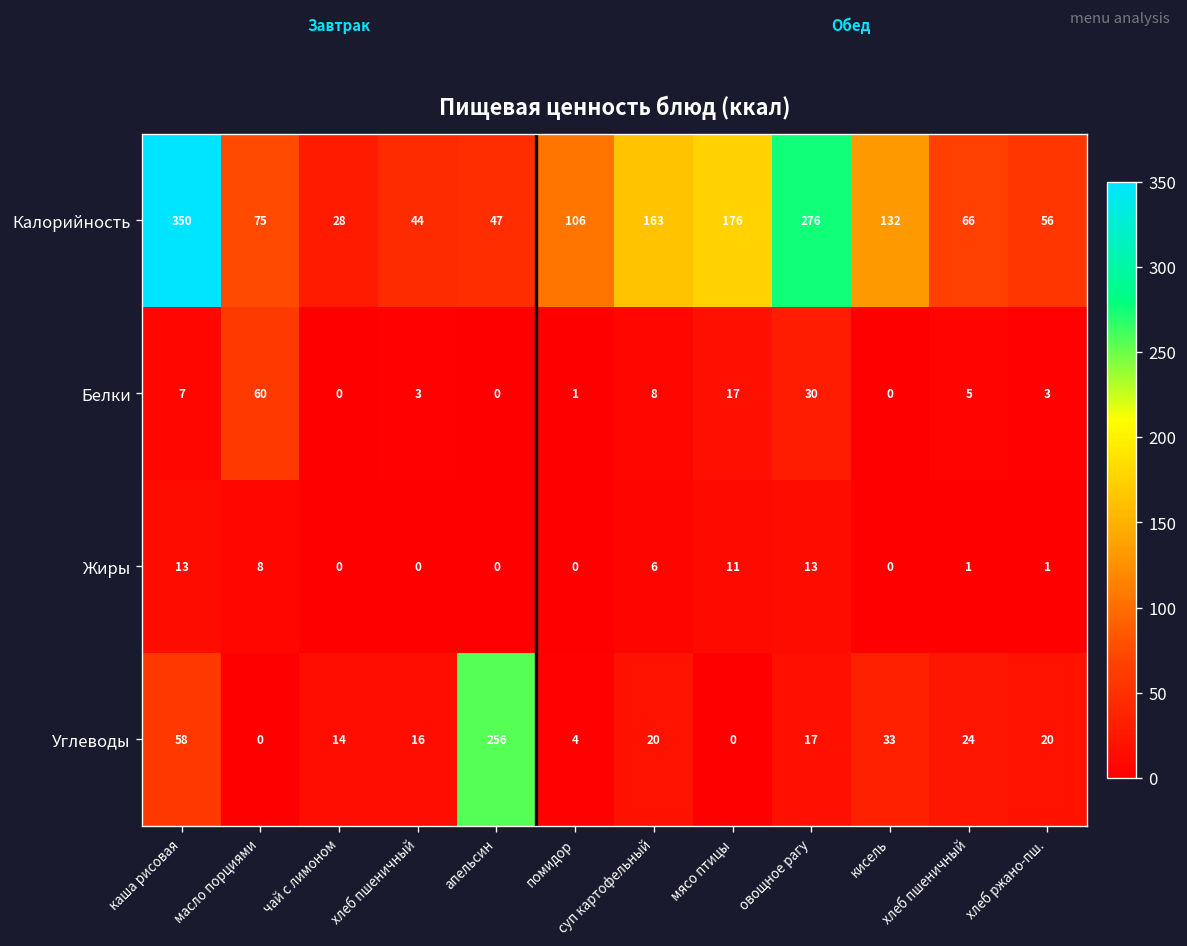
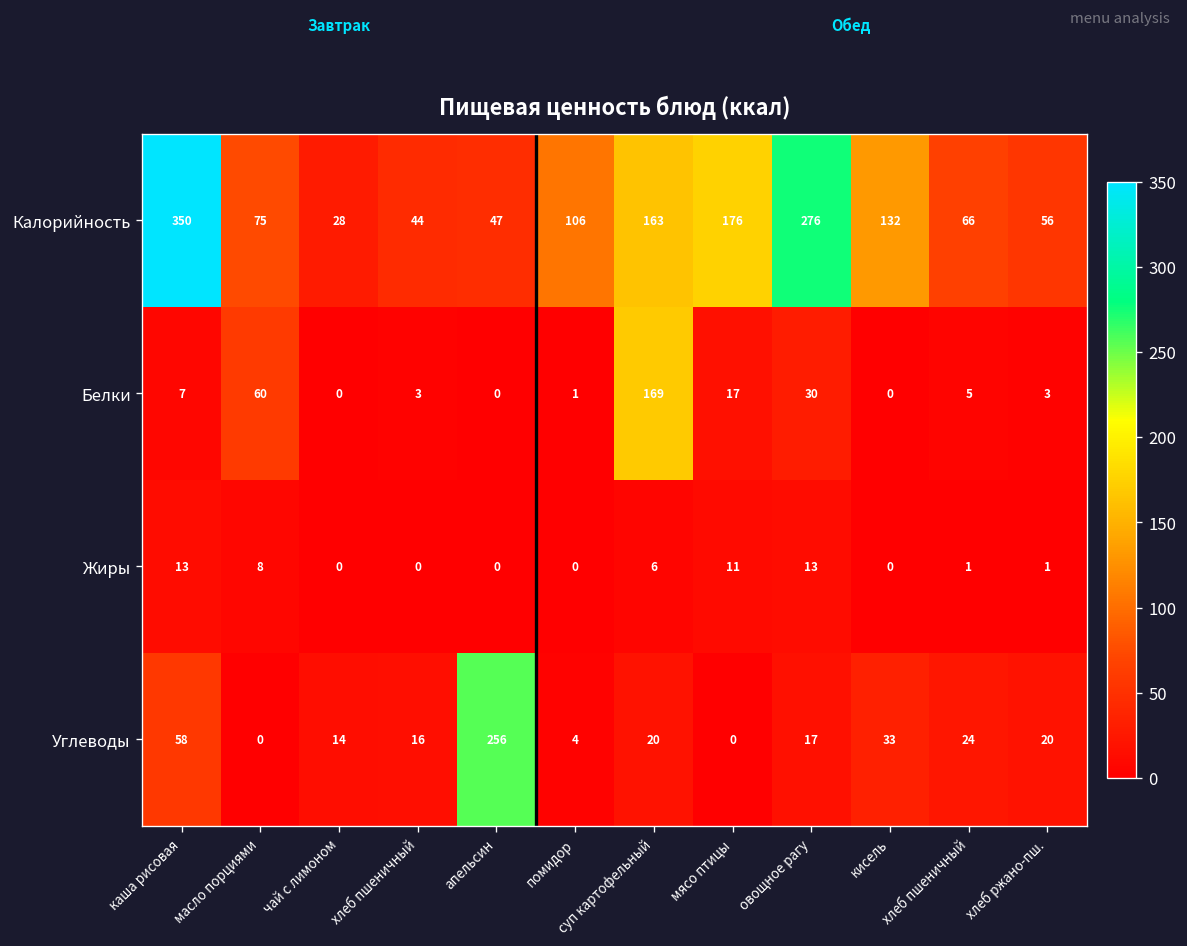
  {
    "Калорийность": {
      "каша рисовая": 350,
      "масло порциями": 75,
      "чай с лимоном": 28,
      "апельсин": 47,
      "помидор": 106,
      "суп картофельный": 163,
      "мясо птицы": 176,
      "овощное рагу": 276,
      "кисель": 132,
      "хлеб ржано-пш.": 56
    },
    "Белки": {
      "каша рисовая": 7,
      "масло порциями": 60,
      "чай с лимоном": 0,
      "апельсин": 0,
      "помидор": 1,
-     "суп картофельный": 8,
+     "суп картофельный": 169,
      "мясо птицы": 17,
      "овощное рагу": 30,
      "кисель": 0,
      "хлеб ржано-пш.": 3
    },
    "Жиры": {
      "каша рисовая": 13,
      "масло порциями": 8,
      "чай с лимоном": 0,
      "апельсин": 0,
      "помидор": 0,
      "суп картофельный": 6,
      "мясо птицы": 11,
      "овощное рагу": 13,
      "кисель": 0,
      "хлеб ржано-пш.": 1
    },
    "Углеводы": {
      "каша рисовая": 58,
      "масло порциями": 0,
      "чай с лимоном": 14,
      "апельсин": 256,
      "помидор": 4,
      "суп картофельный": 20,
      "мясо птицы": 0,
      "овощное рагу": 17,
      "кисель": 33,
      "хлеб ржано-пш.": 20
    }
  }
